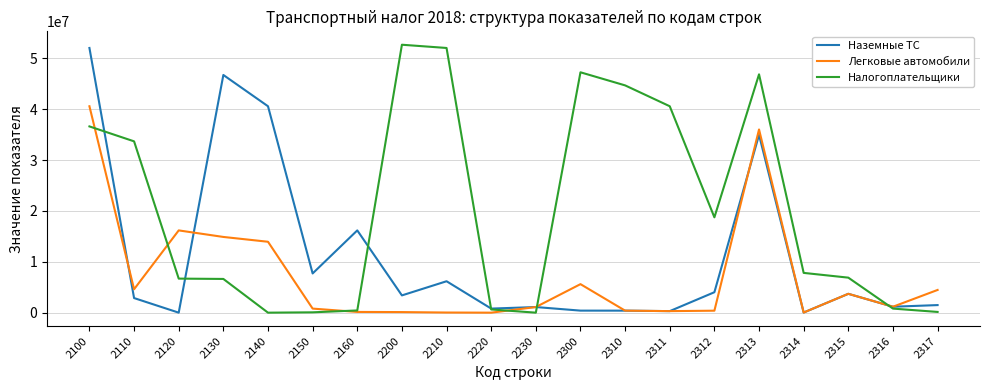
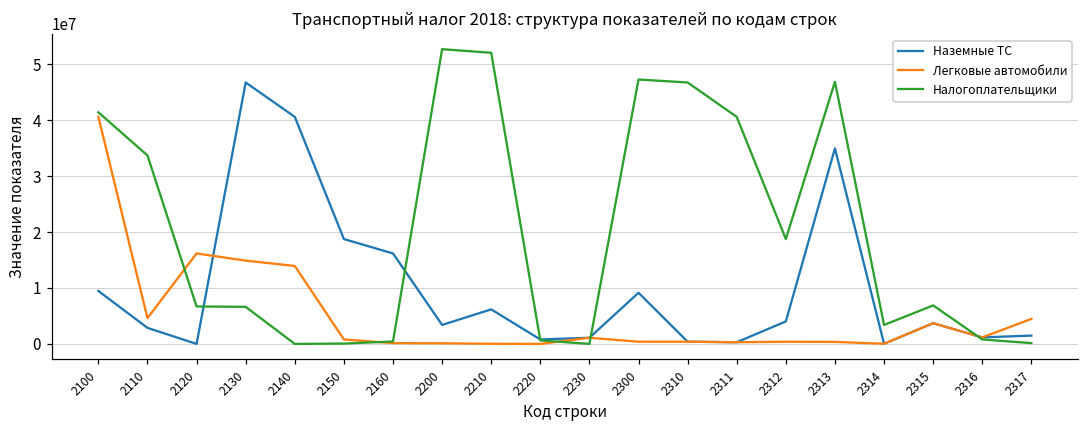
  {
    "Наземные ТС": {
-     "2100": 52000000,
+     "2100": 9000000,
      "2110": 3000000,
      "2120": 0,
      "2130": 47000000,
      "2140": 41000000,
-     "2150": 8000000,
+     "2150": 19000000,
      "2160": 16000000,
      "2200": 3000000,
      "2210": 6000000,
-     "2300": 0,
+     "2300": 9000000,
      "2312": 4000000,
      "2313": 35000000,
      "2317": 1000000
    },
    "Легковые автомобили": {
      "2100": 41000000,
      "2110": 5000000,
      "2120": 16000000,
      "2130": 15000000,
      "2140": 14000000,
      "2150": 1000000,
      "2200": 0,
      "2210": 0,
      "2220": 0,
-     "2300": 6000000,
+     "2300": 0,
      "2312": 0,
-     "2313": 36000000,
+     "2313": 0,
      "2317": 4000000
    },
    "Налогоплательщики": {
-     "2100": 37000000,
+     "2100": 41000000,
      "2110": 34000000,
      "2120": 7000000,
      "2130": 7000000,
      "2140": 0,
      "2150": 0,
      "2200": 53000000,
      "2210": 52000000,
      "2230": 0,
      "2300": 47000000,
-     "2310": 45000000,
+     "2310": 47000000,
      "2311": 41000000,
      "2312": 19000000,
      "2313": 47000000,
-     "2314": 8000000,
+     "2314": 3000000,
      "2315": 7000000,
      "2317": 0
    }
  }
